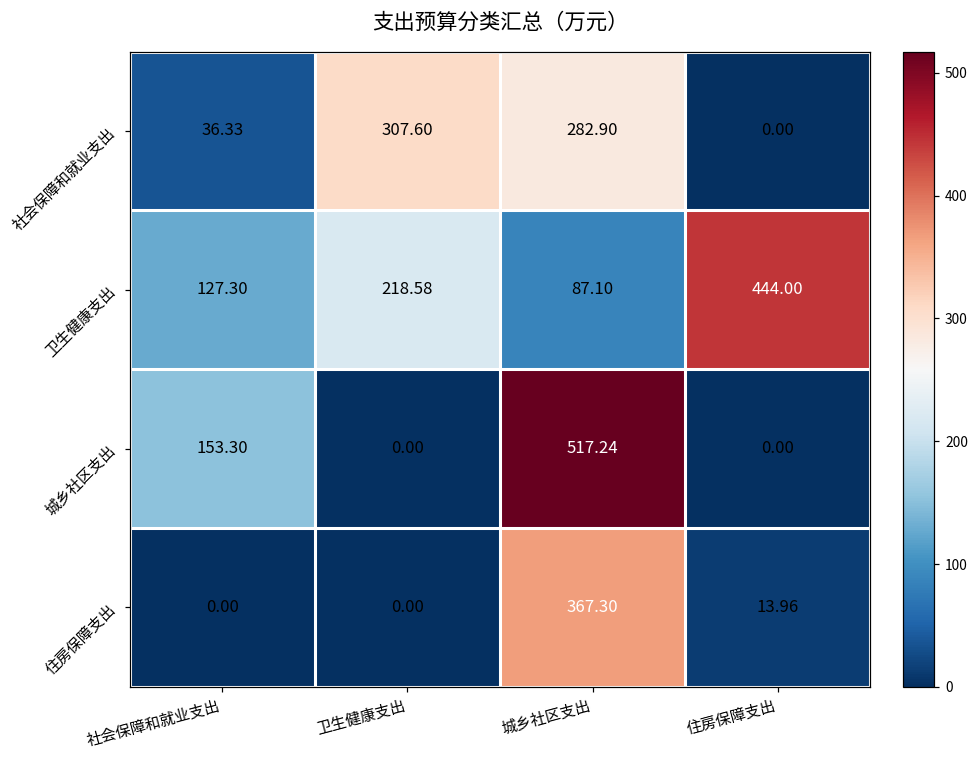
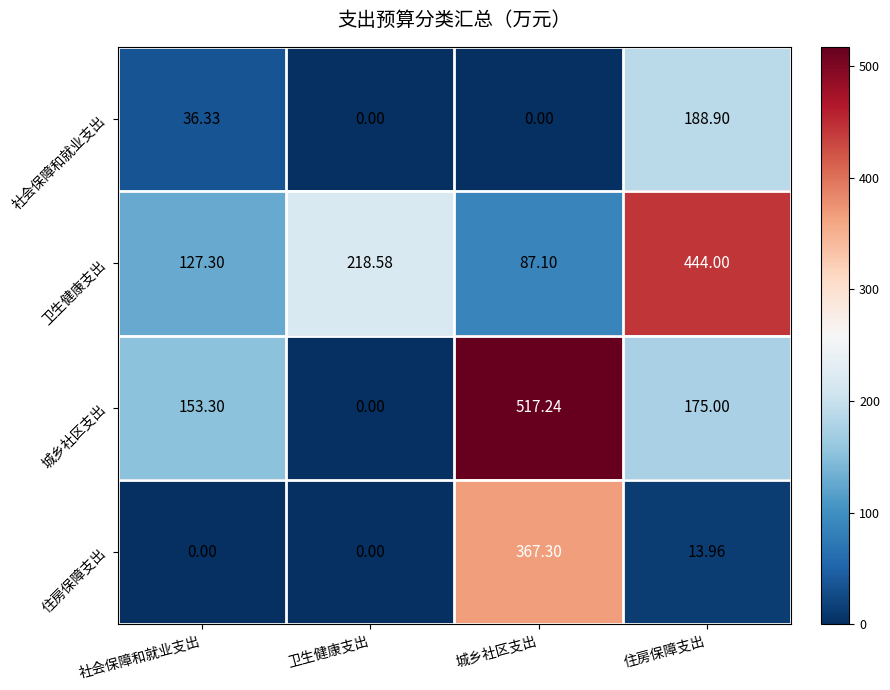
  {
    "社会保障和就业支出": {
      "社会保障和就业支出": 36.33,
-     "卫生健康支出": 307.60,
-     "城乡社区支出": 282.90,
-     "住房保障支出": 0.00
+     "卫生健康支出": 0.00,
+     "城乡社区支出": 0.00,
+     "住房保障支出": 188.90
    },
    "卫生健康支出": {
      "社会保障和就业支出": 127.30,
      "卫生健康支出": 218.58,
      "城乡社区支出": 87.10,
      "住房保障支出": 444.00
    },
    "城乡社区支出": {
      "社会保障和就业支出": 153.30,
      "卫生健康支出": 0.00,
      "城乡社区支出": 517.24,
-     "住房保障支出": 0.00
+     "住房保障支出": 175.00
    },
    "住房保障支出": {
      "社会保障和就业支出": 0.00,
      "卫生健康支出": 0.00,
      "城乡社区支出": 367.30,
      "住房保障支出": 13.96
    }
  }
